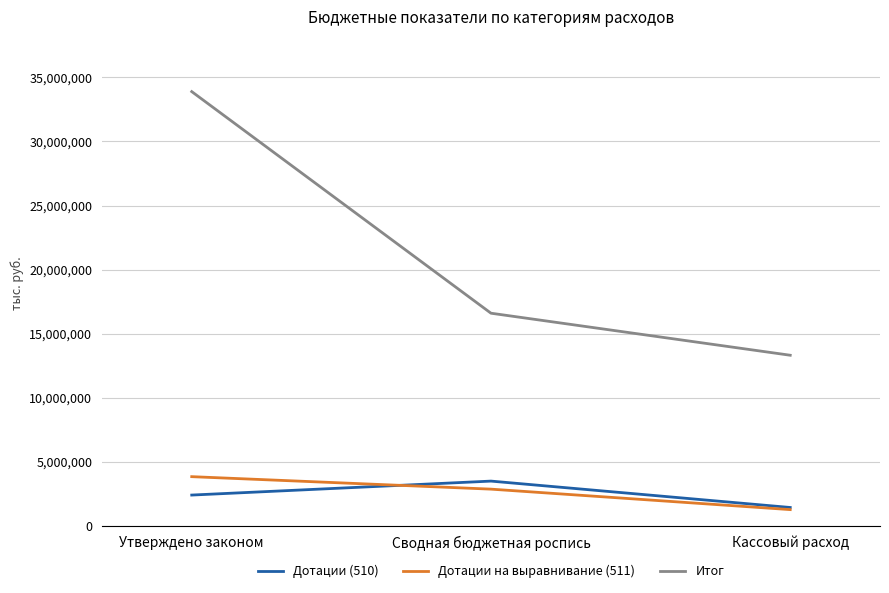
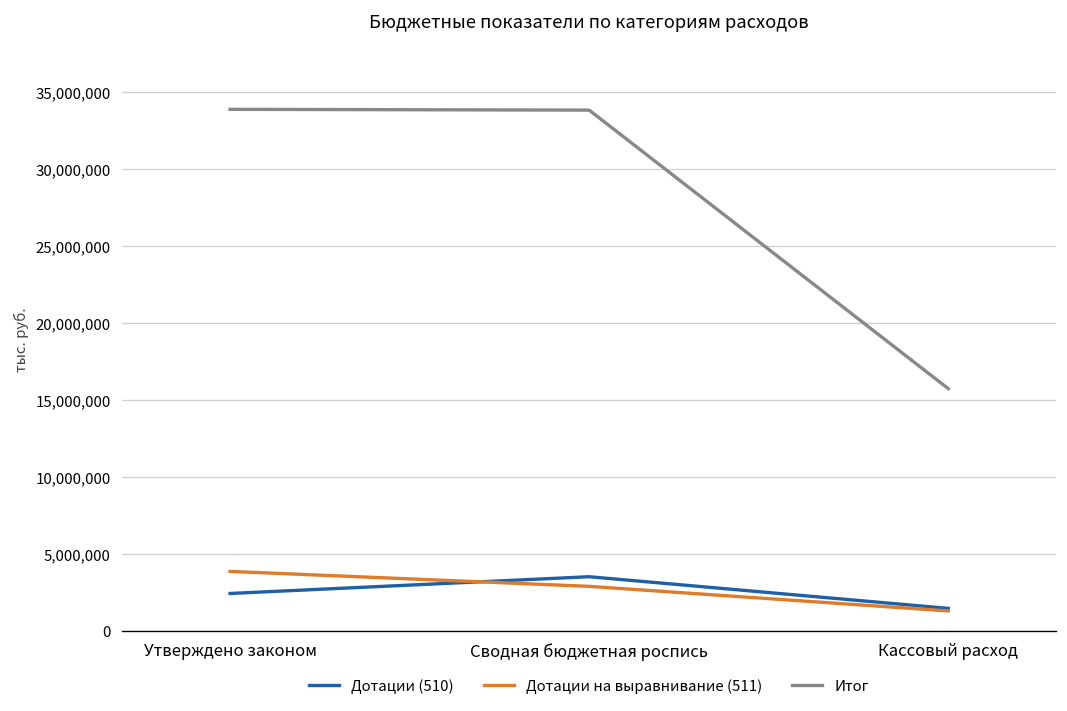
  {
    "Дотации (510)": {
      "Утверждено законом": "2,400,000",
      "Сводная бюджетная роспись": "3,500,000"
    },
    "Дотации на выравнивание (511)": {
      "Утверждено законом": "3,800,000",
      "Сводная бюджетная роспись": "2,900,000"
    },
    "Итог": {
      "Утверждено законом": "33,900,000",
-     "Сводная бюджетная роспись": "16,600,000",
-     "Кассовый расход": "13,300,000"
+     "Сводная бюджетная роспись": "33,800,000",
+     "Кассовый расход": "15,700,000"
    }
  }
